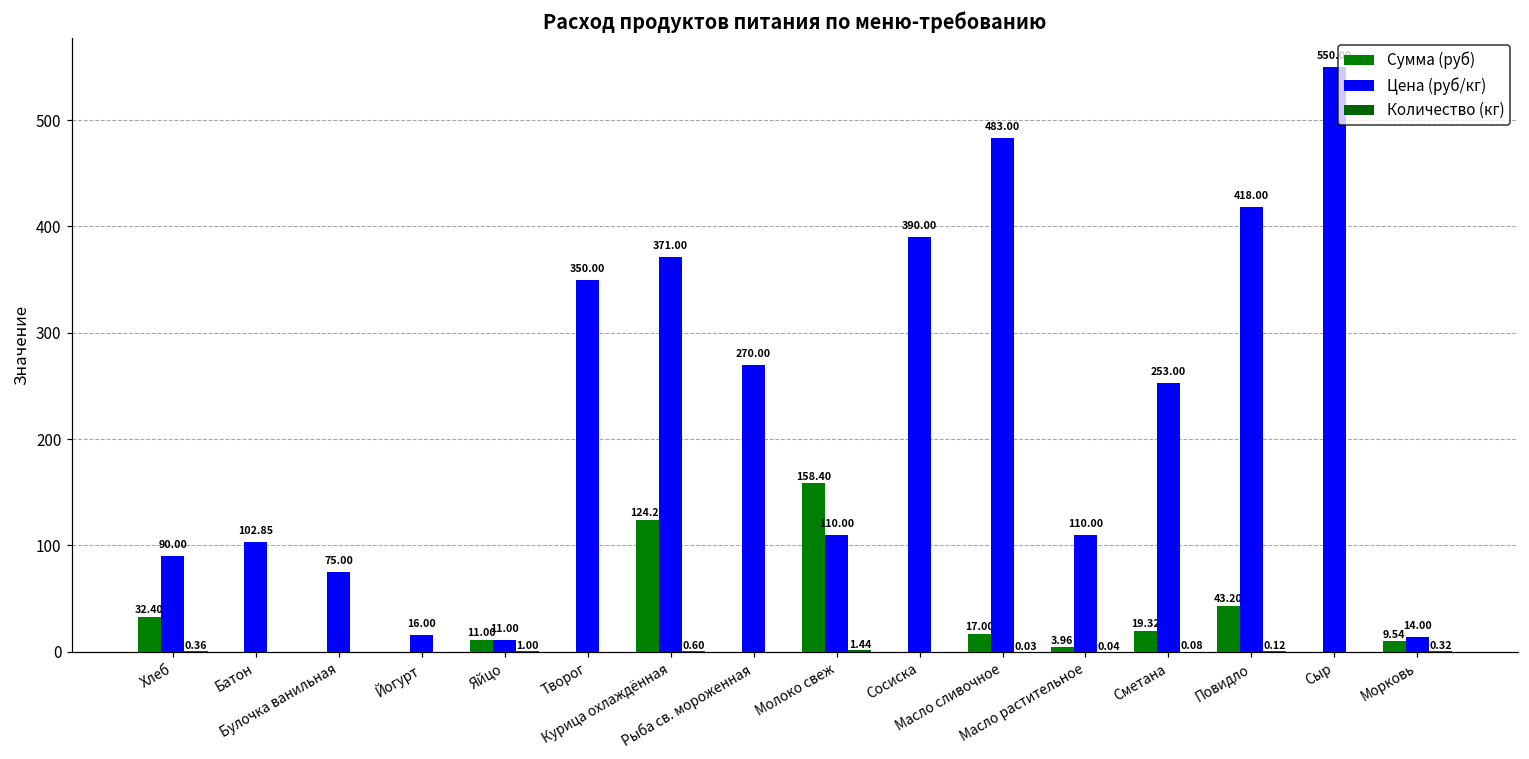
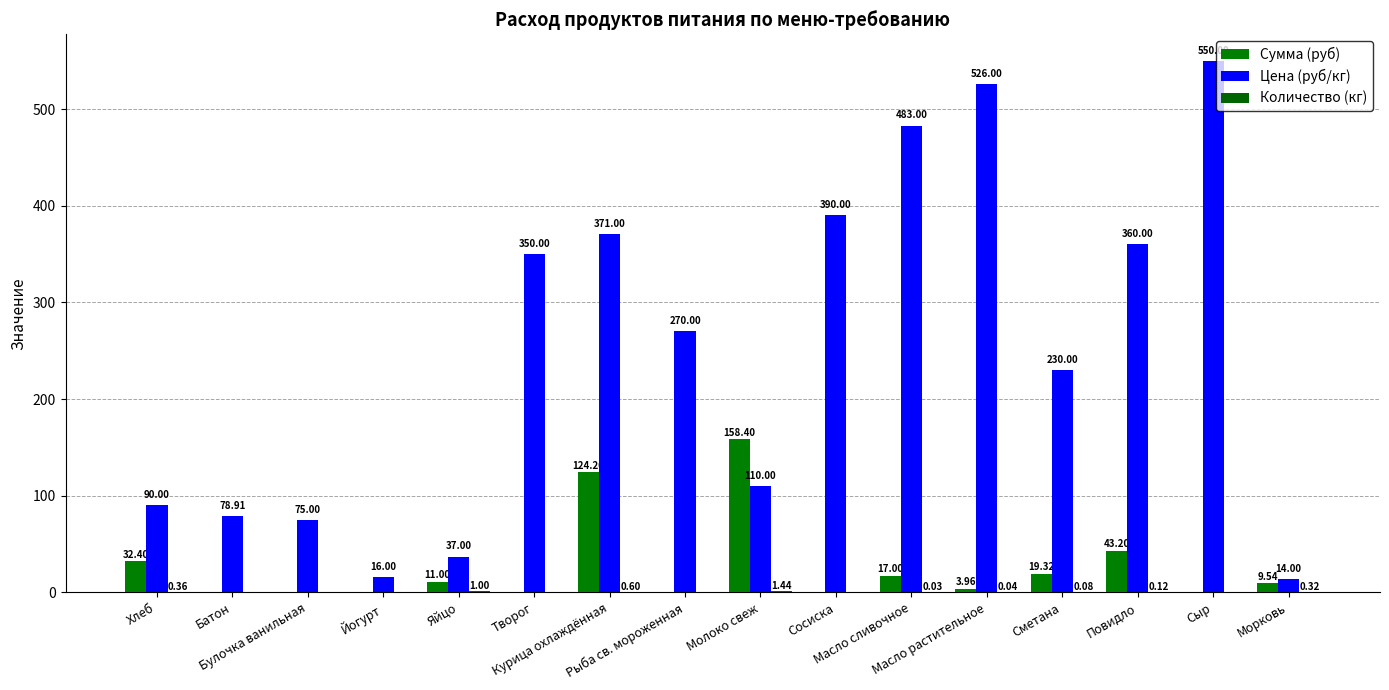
  {
    "Цена (руб/кг)": {
      "Хлеб": 90.00,
-     "Батон": 102.85,
+     "Батон": 78.91,
      "Булочка ванильная": 75.00,
      "Йогурт": 16.00,
-     "Яйцо": 11.00,
+     "Яйцо": 37.00,
      "Творог": 350.00,
      "Курица охлаждённая": 371.00,
      "Рыба св. мороженная": 270.00,
      "Молоко свеж": 110.00,
      "Сосиска": 390.00,
      "Масло сливочное": 483.00,
-     "Масло растительное": 110.00,
-     "Сметана": 253.00,
-     "Повидло": 418.00,
+     "Масло растительное": 526.00,
+     "Сметана": 230.00,
+     "Повидло": 360.00,
      "Морковь": 14.00
    }
  }
